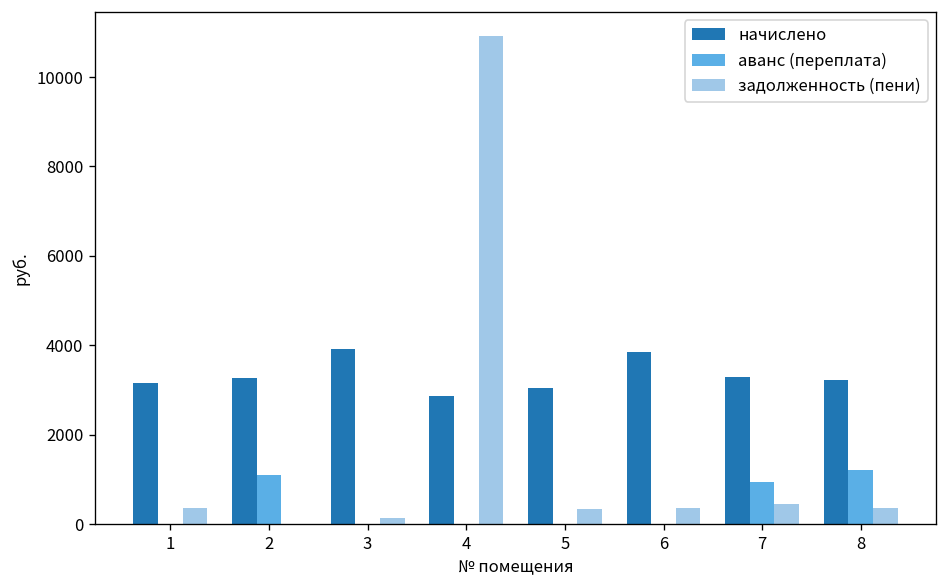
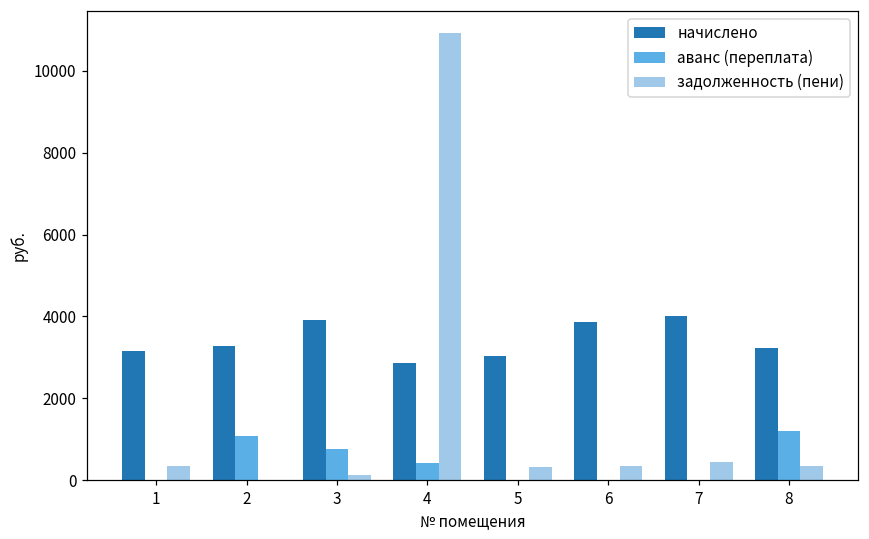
  {
    "начислено": {
      "1": 3100,
      "2": 3300,
      "3": 3900,
      "4": 2900,
      "5": 3000,
      "6": 3900,
-     "7": 3300,
+     "7": 4000,
      "8": 3200
    },
    "аванс (переплата)": {
      "1": 0,
      "2": 1100,
-     "3": 0,
-     "4": 0,
+     "3": 800,
+     "4": 400,
      "5": 0,
      "6": 0,
-     "7": 900,
+     "7": 0,
      "8": 1200
    },
    "задолженность (пени)": {
      "1": 300,
      "2": 0,
      "3": 100,
      "4": 10900,
      "5": 300,
      "6": 400,
      "7": 400,
      "8": 400
    }
  }
